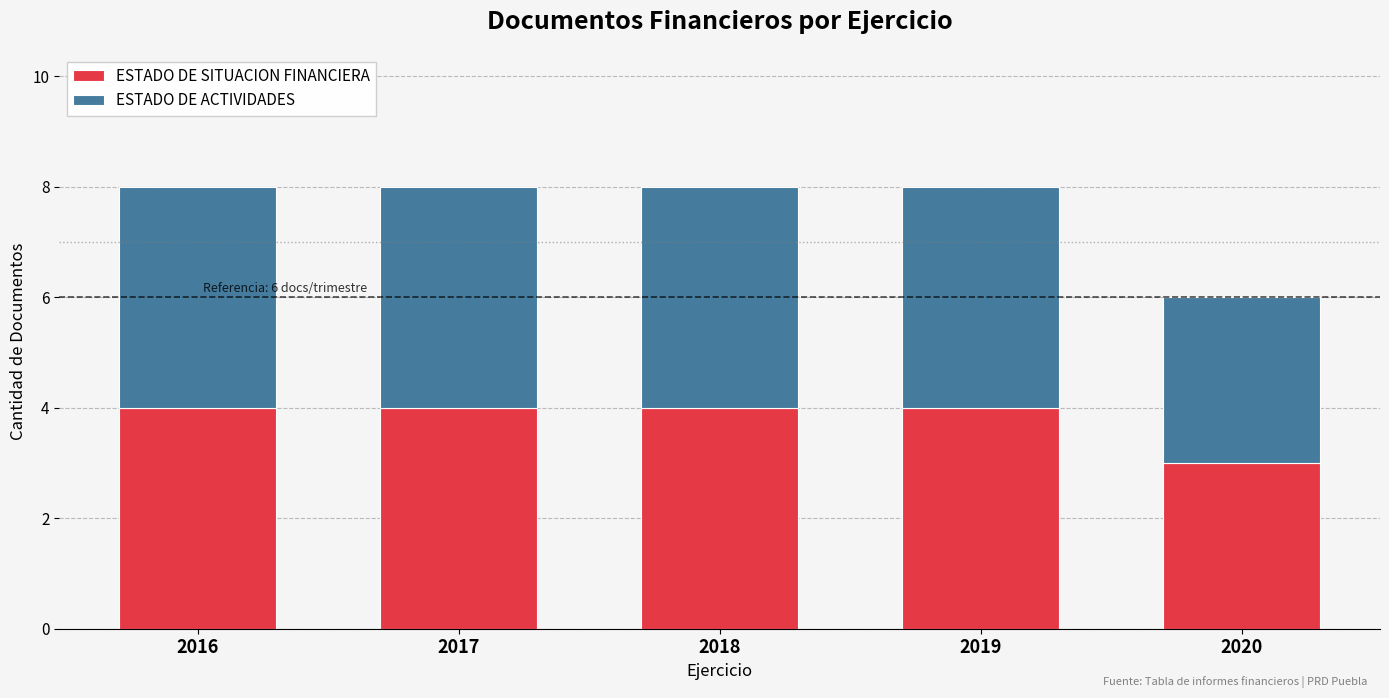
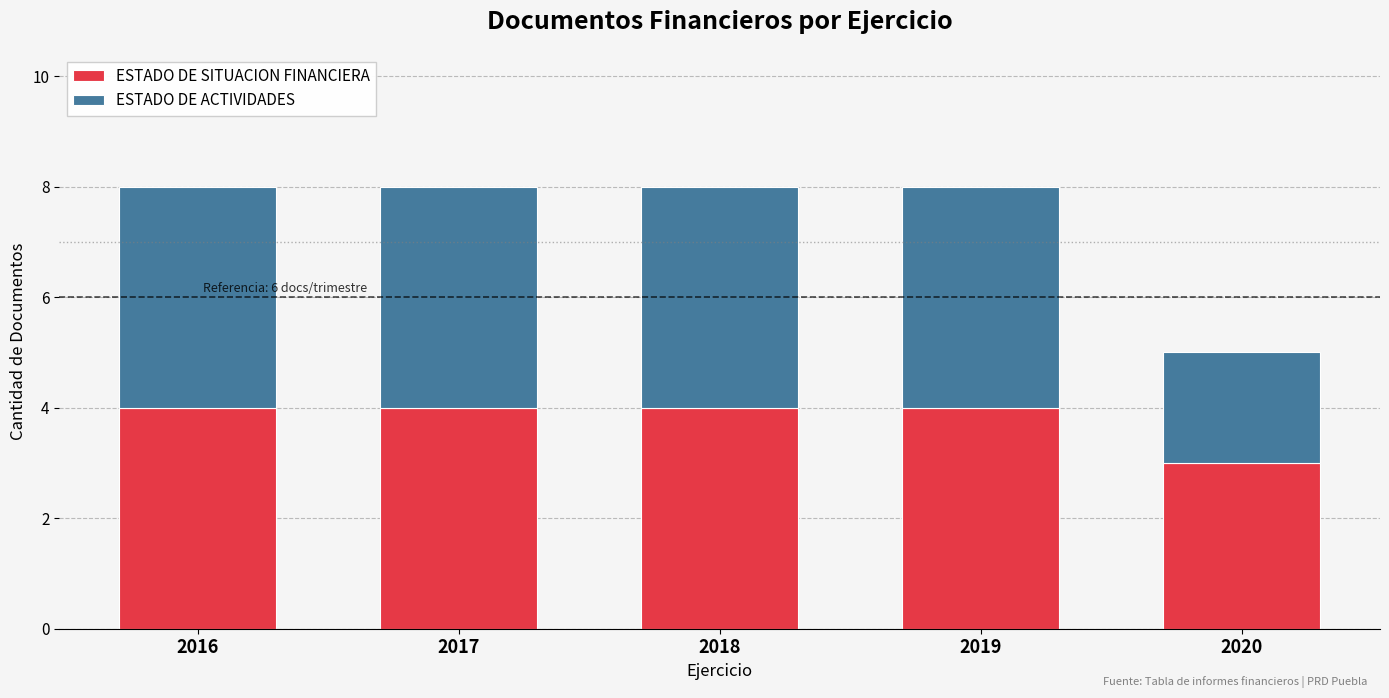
  {
    "ESTADO DE SITUACION FINANCIERA": {
      "2016": 4,
      "2017": 4,
      "2018": 4,
      "2019": 4,
      "2020": 3
    },
    "ESTADO DE ACTIVIDADES": {
      "2016": 4,
      "2017": 4,
      "2018": 4,
      "2019": 4,
-     "2020": 3
+     "2020": 2
    }
  }
